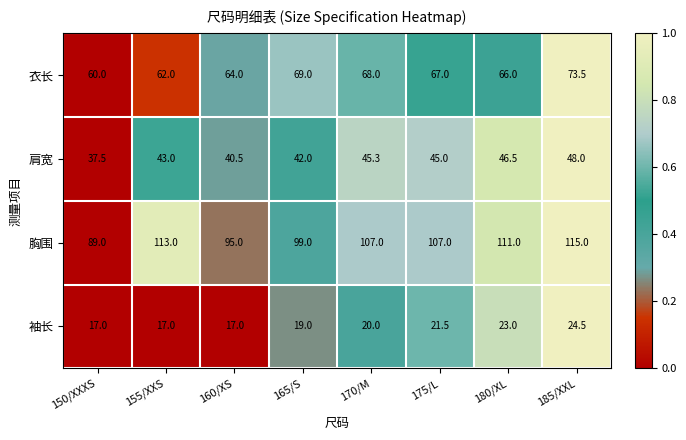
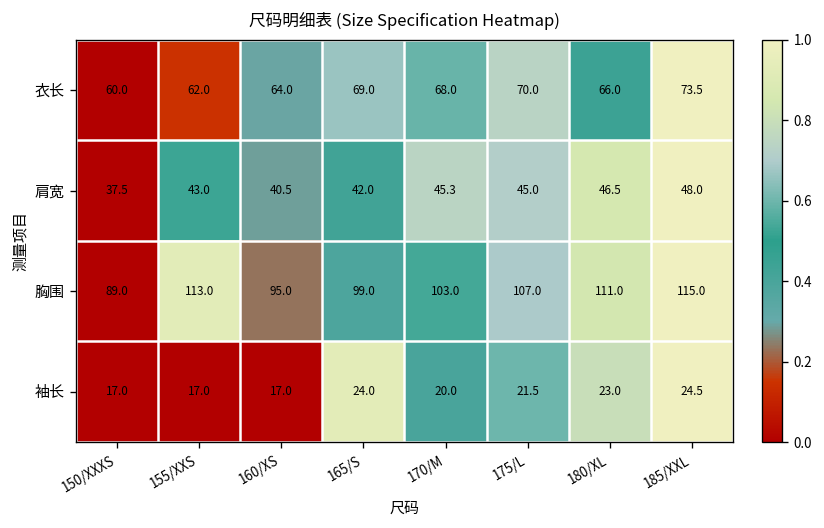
  {
    "衣长": {
      "150/XXXS": 60.0,
      "155/XXS": 62.0,
      "160/XS": 64.0,
      "165/S": 69.0,
      "170/M": 68.0,
-     "175/L": 67.0,
+     "175/L": 70.0,
      "180/XL": 66.0,
      "185/XXL": 73.5
    },
    "肩宽": {
      "150/XXXS": 37.5,
      "155/XXS": 43.0,
      "160/XS": 40.5,
      "165/S": 42.0,
      "170/M": 45.3,
      "175/L": 45.0,
      "180/XL": 46.5,
      "185/XXL": 48.0
    },
    "胸围": {
      "150/XXXS": 89.0,
      "155/XXS": 113.0,
      "160/XS": 95.0,
      "165/S": 99.0,
-     "170/M": 107.0,
+     "170/M": 103.0,
      "175/L": 107.0,
      "180/XL": 111.0,
      "185/XXL": 115.0
    },
    "袖长": {
      "150/XXXS": 17.0,
      "155/XXS": 17.0,
      "160/XS": 17.0,
-     "165/S": 19.0,
+     "165/S": 24.0,
      "170/M": 20.0,
      "175/L": 21.5,
      "180/XL": 23.0,
      "185/XXL": 24.5
    }
  }
